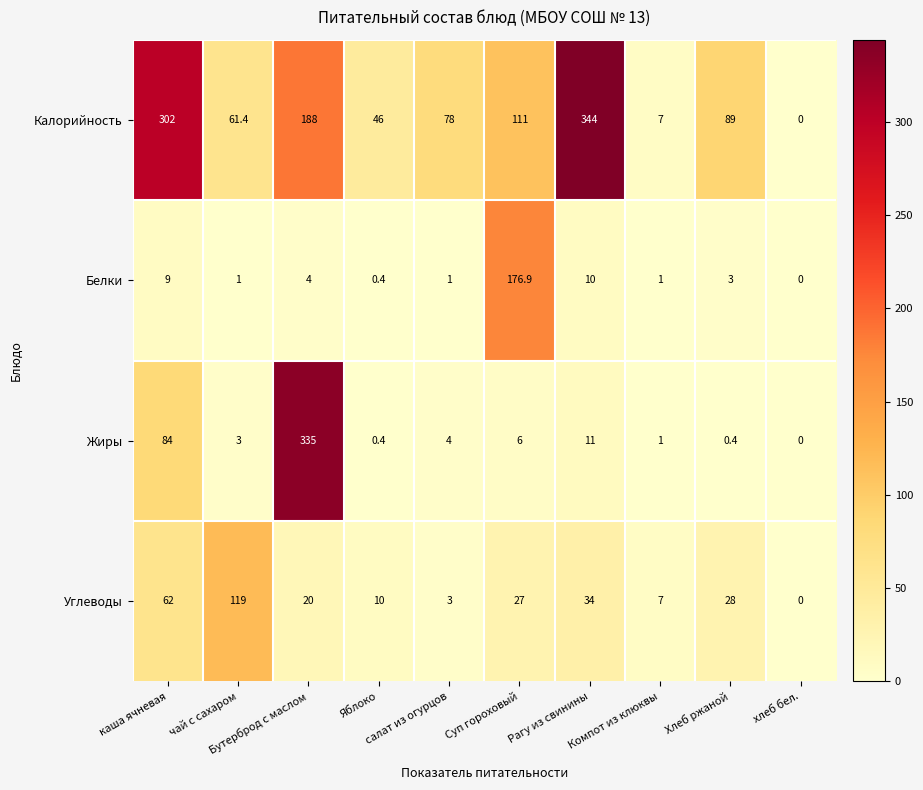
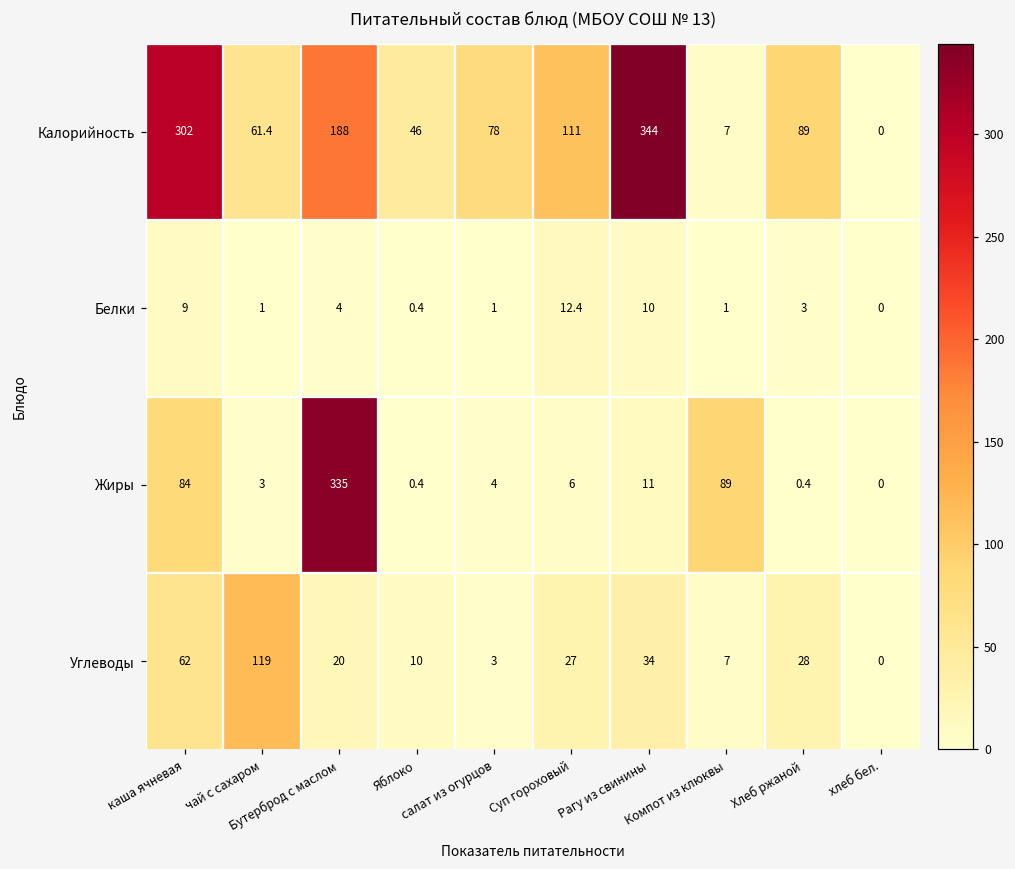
  {
    "Калорийность": {
      "каша ячневая": 302,
      "чай с сахаром": 61.4,
      "Бутерброд с маслом": 188,
      "Яблоко": 46,
      "салат из огурцов": 78,
      "Суп гороховый": 111,
      "Рагу из свинины": 344,
      "Компот из клюквы": 7,
      "Хлеб ржаной": 89,
      "хлеб бел.": 0
    },
    "Белки": {
      "каша ячневая": 9,
      "чай с сахаром": 1,
      "Бутерброд с маслом": 4,
      "Яблоко": 0.4,
      "салат из огурцов": 1,
-     "Суп гороховый": 176.9,
+     "Суп гороховый": 12.4,
      "Рагу из свинины": 10,
      "Компот из клюквы": 1,
      "Хлеб ржаной": 3,
      "хлеб бел.": 0
    },
    "Жиры": {
      "каша ячневая": 84,
      "чай с сахаром": 3,
      "Бутерброд с маслом": 335,
      "Яблоко": 0.4,
      "салат из огурцов": 4,
      "Суп гороховый": 6,
      "Рагу из свинины": 11,
-     "Компот из клюквы": 1,
+     "Компот из клюквы": 89,
      "Хлеб ржаной": 0.4,
      "хлеб бел.": 0
    },
    "Углеводы": {
      "каша ячневая": 62,
      "чай с сахаром": 119,
      "Бутерброд с маслом": 20,
      "Яблоко": 10,
      "салат из огурцов": 3,
      "Суп гороховый": 27,
      "Рагу из свинины": 34,
      "Компот из клюквы": 7,
      "Хлеб ржаной": 28,
      "хлеб бел.": 0
    }
  }
